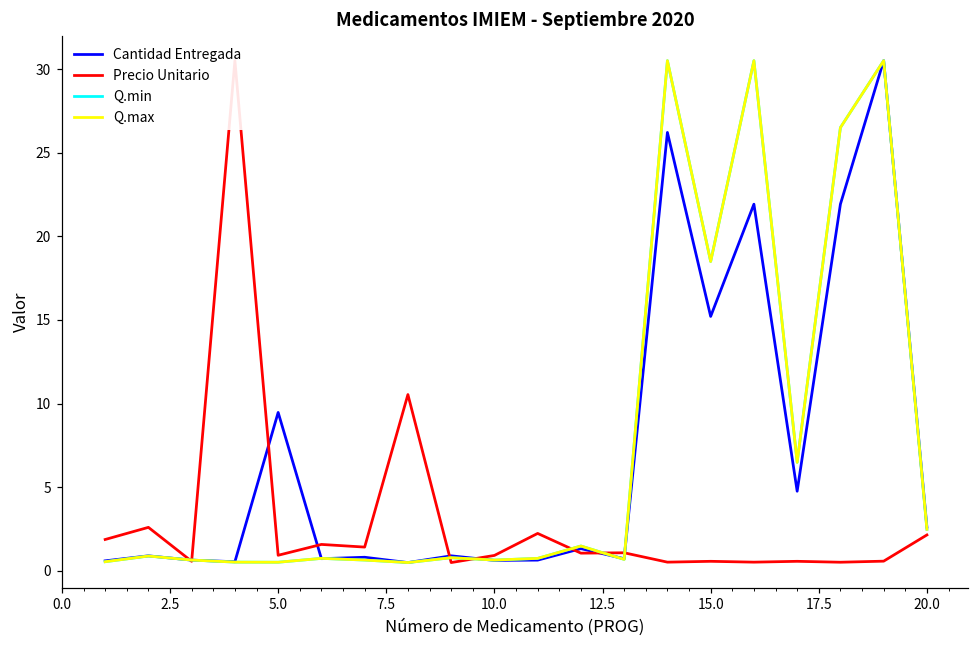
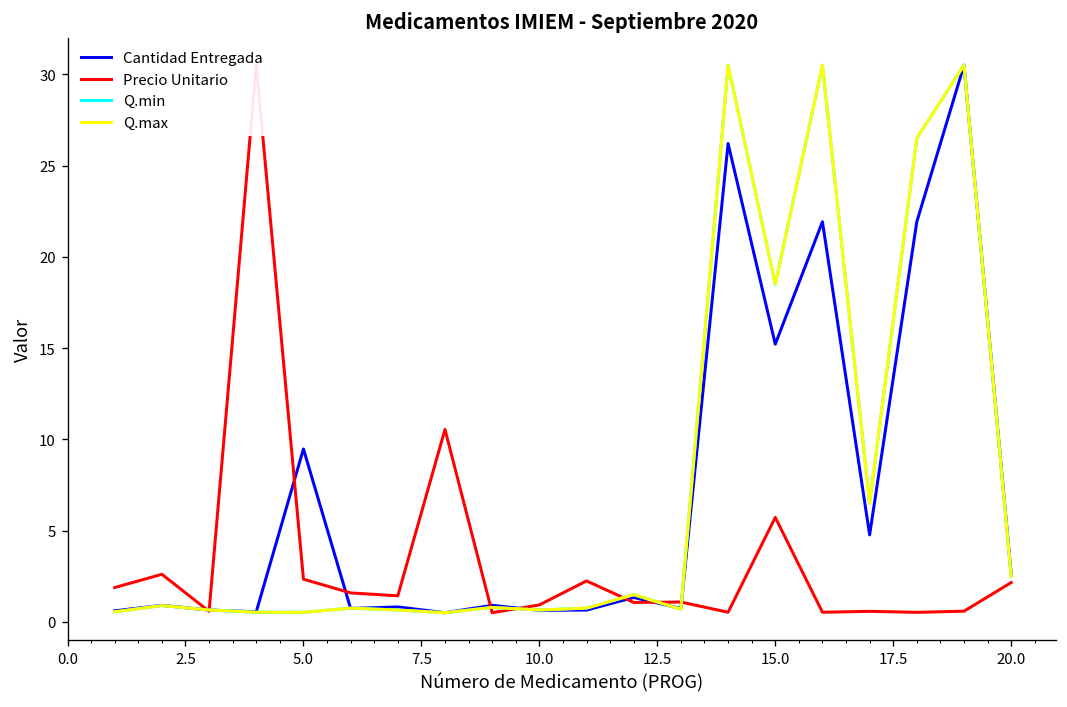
  {
    "Cantidad Entregada": {
      "5.0": 9.5,
      "15.0": 15.2
    },
    "Precio Unitario": {
-     "5.0": 0.9,
+     "5.0": 2.3,
      "10.0": 0.9,
-     "15.0": 0.6,
+     "15.0": 5.7,
      "20.0": 2.2
    },
    "Q.max": {
      "5.0": 0.5,
      "15.0": 18.5
    }
  }
